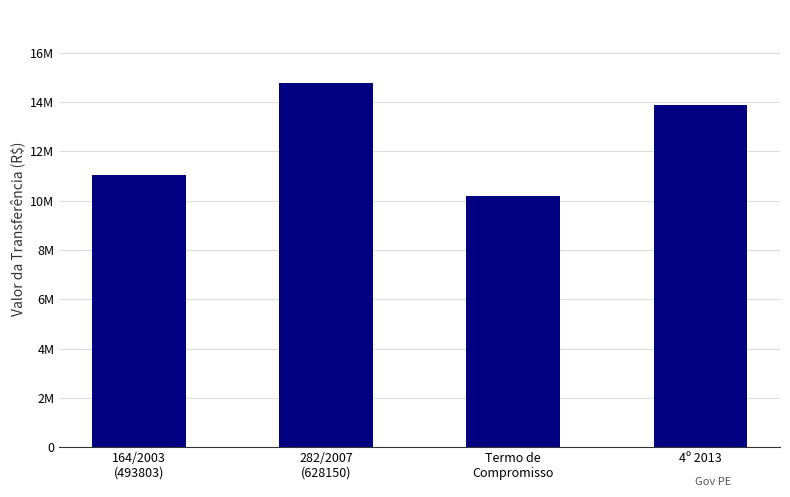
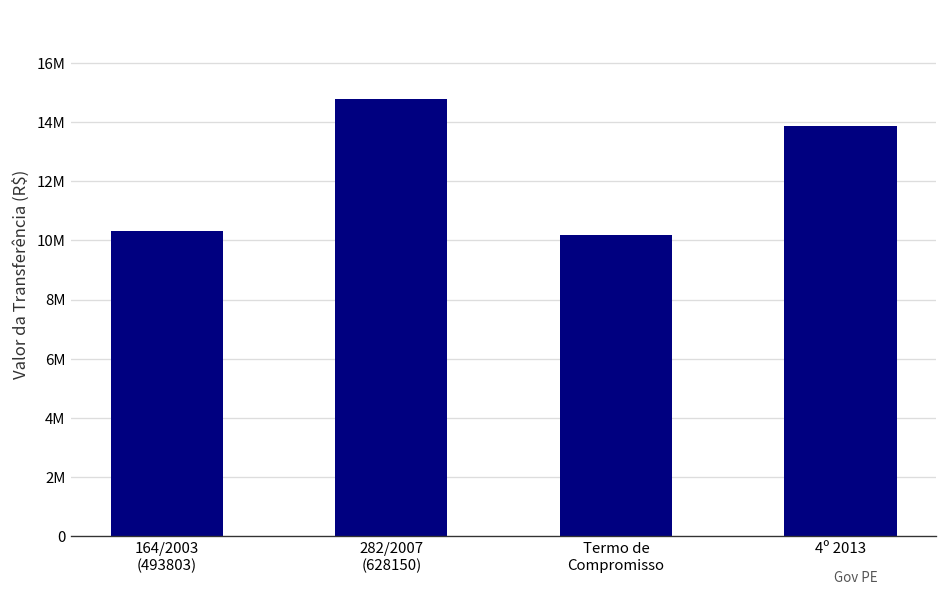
  {
-   "164/2003 (493803)": 11100000,
+   "164/2003 (493803)": 10300000,
    "282/2007 (628150)": 14800000,
    "Termo de Compromisso": 10200000,
    "4º 2013": 13900000
  }
